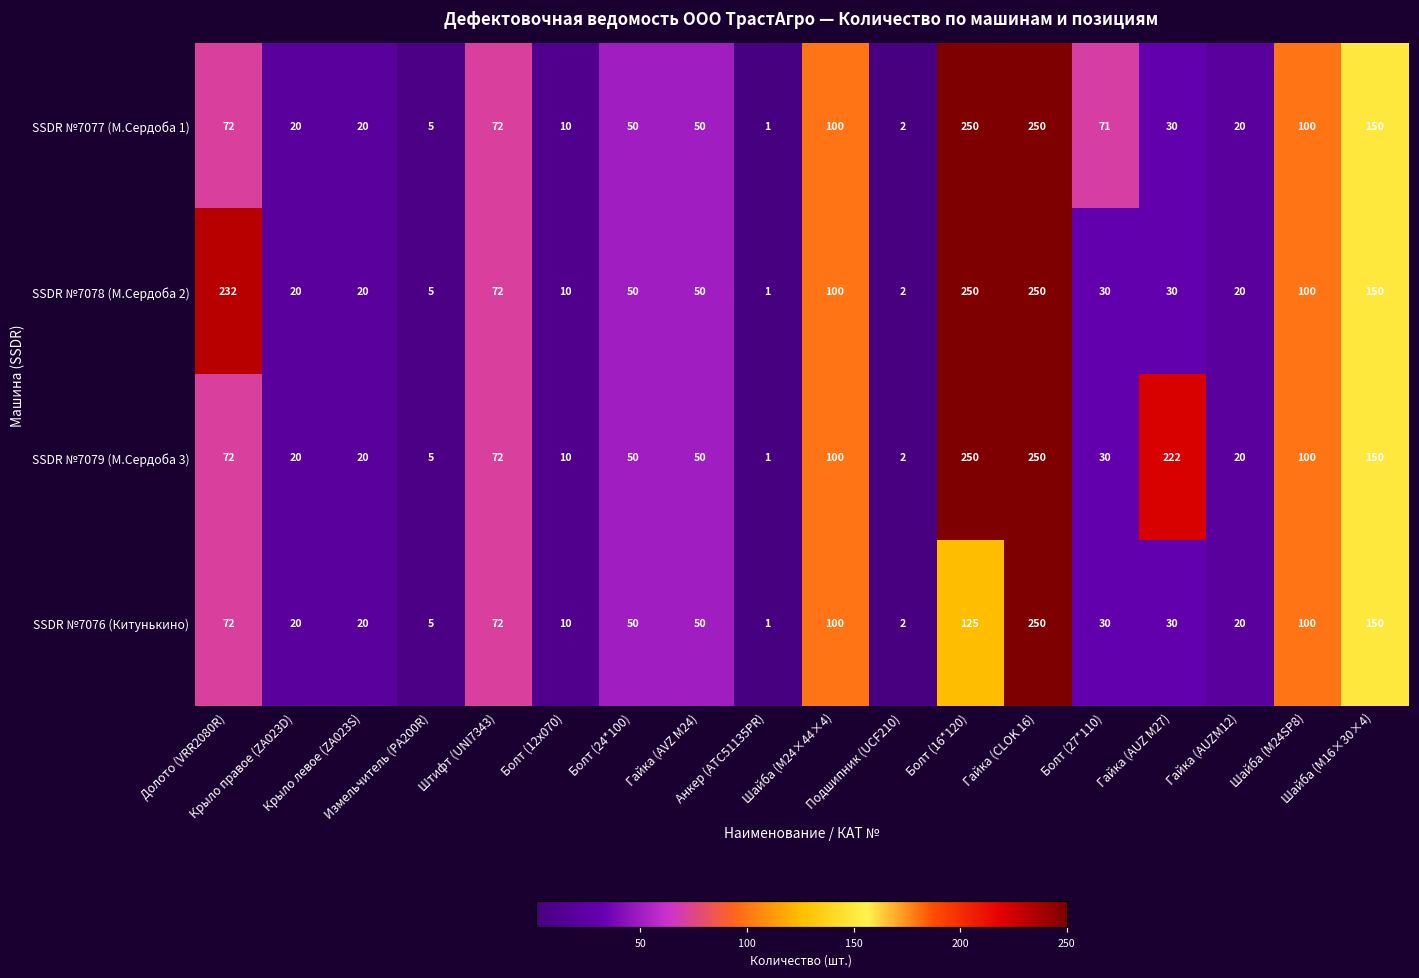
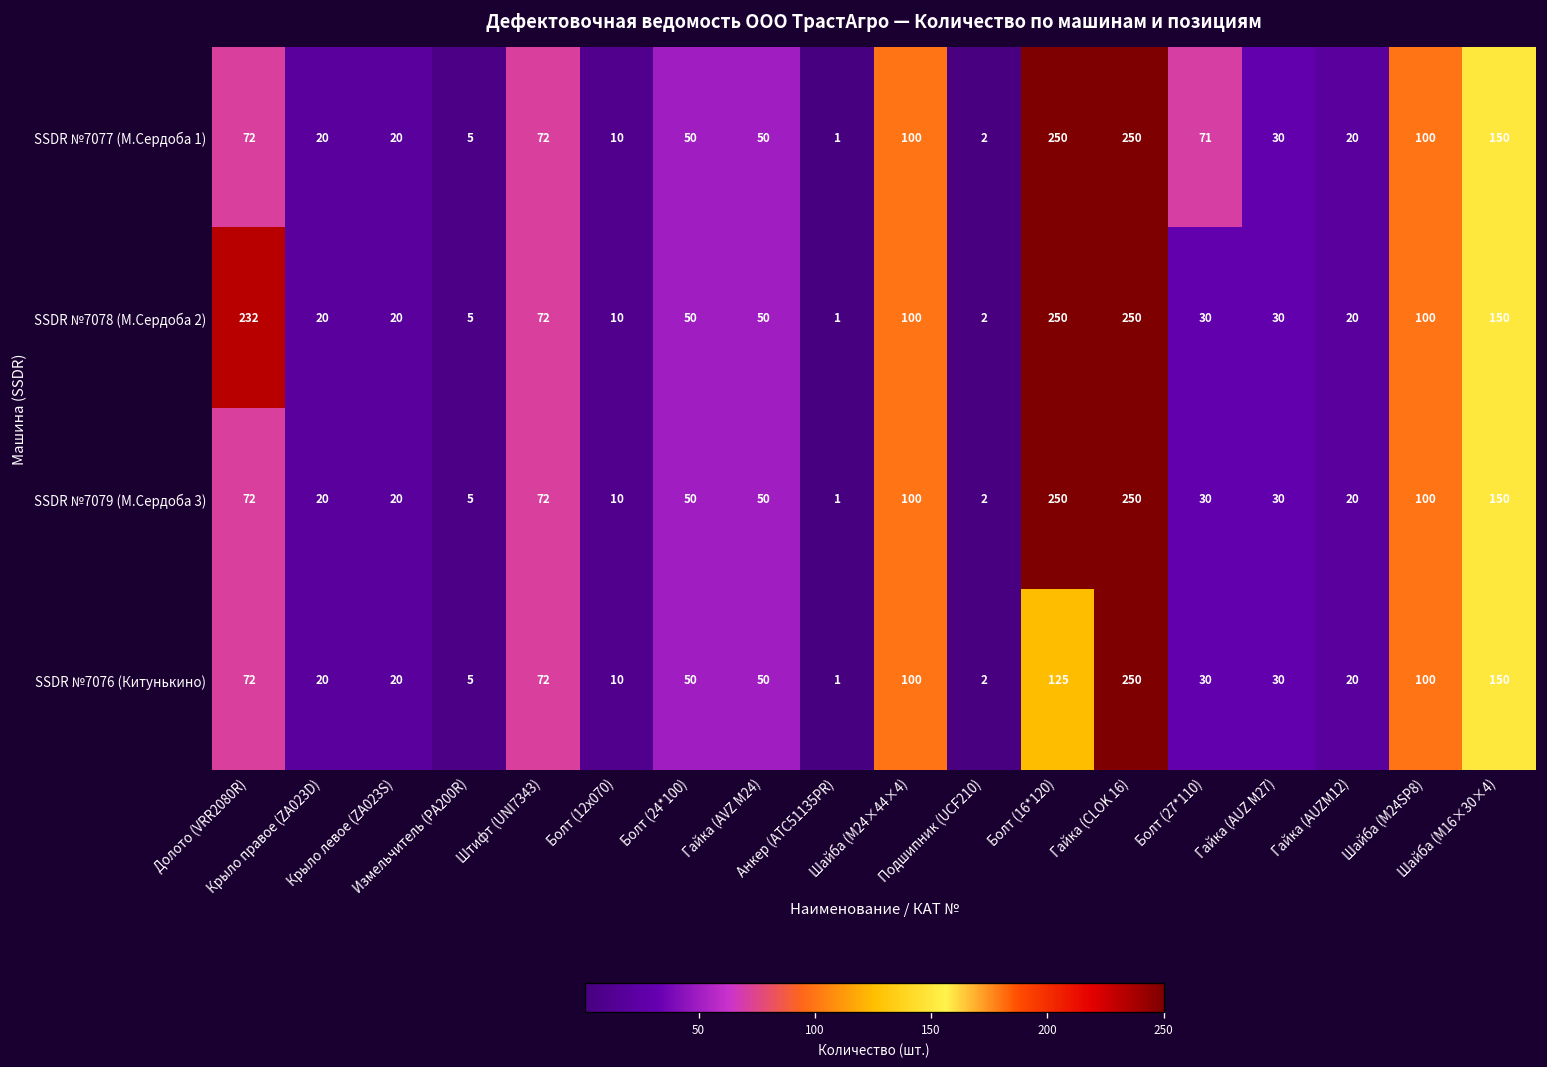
  {
    "SSDR №7079 (М.Сердоба 3)": {
-     "Гайка (AUZ M27)": 222
+     "Гайка (AUZ M27)": 30
    }
  }
